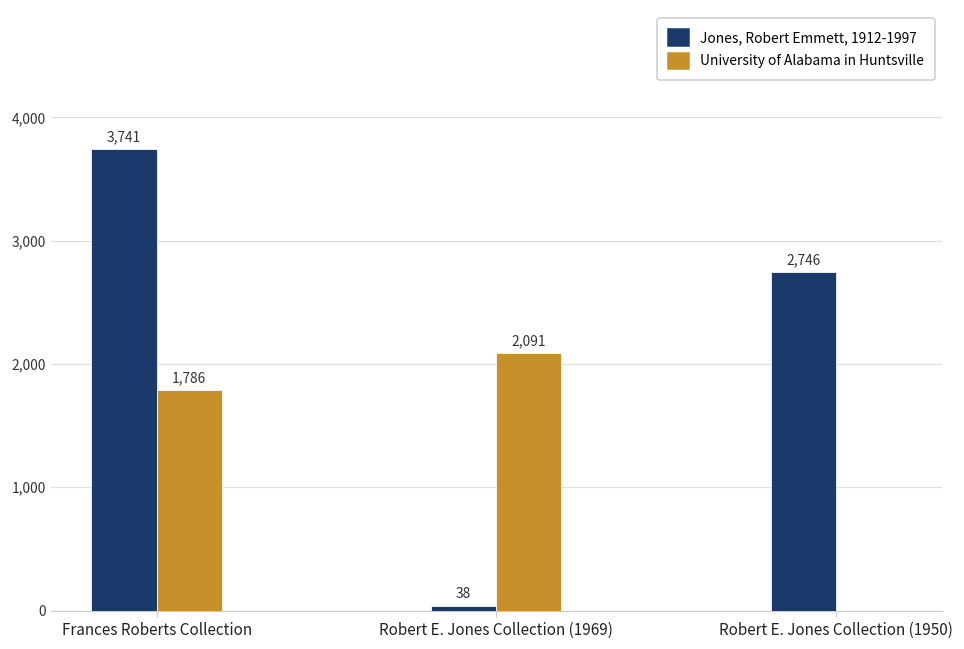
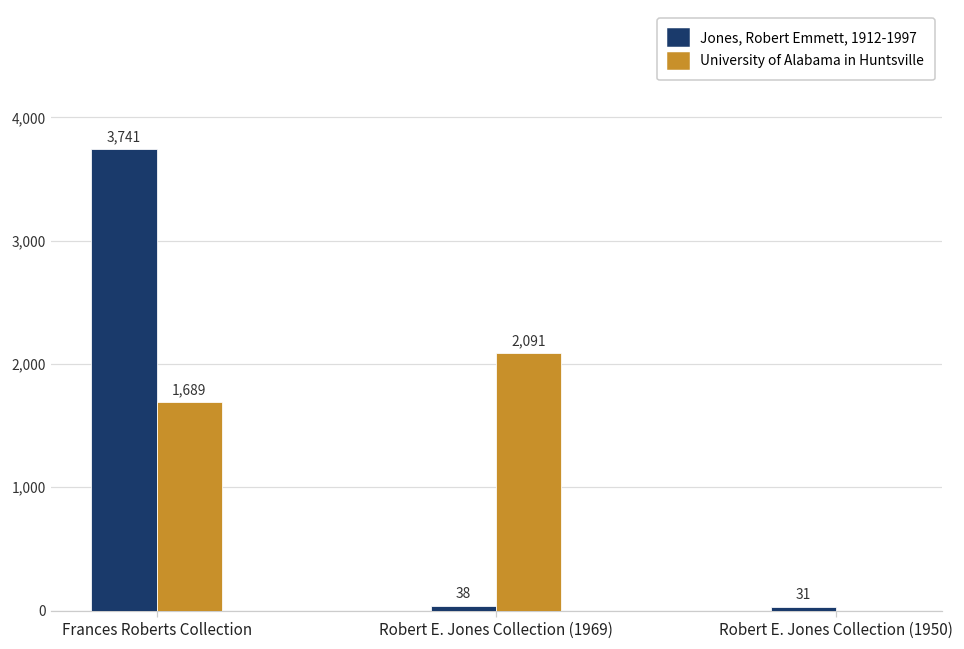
  {
    "Jones, Robert Emmett, 1912-1997": {
      "Frances Roberts Collection": "3,741",
      "Robert E. Jones Collection (1969)": "38",
-     "Robert E. Jones Collection (1950)": "2,746"
+     "Robert E. Jones Collection (1950)": "31"
    },
    "University of Alabama in Huntsville": {
-     "Frances Roberts Collection": "1,786",
+     "Frances Roberts Collection": "1,689",
      "Robert E. Jones Collection (1969)": "2,091"
    }
  }
